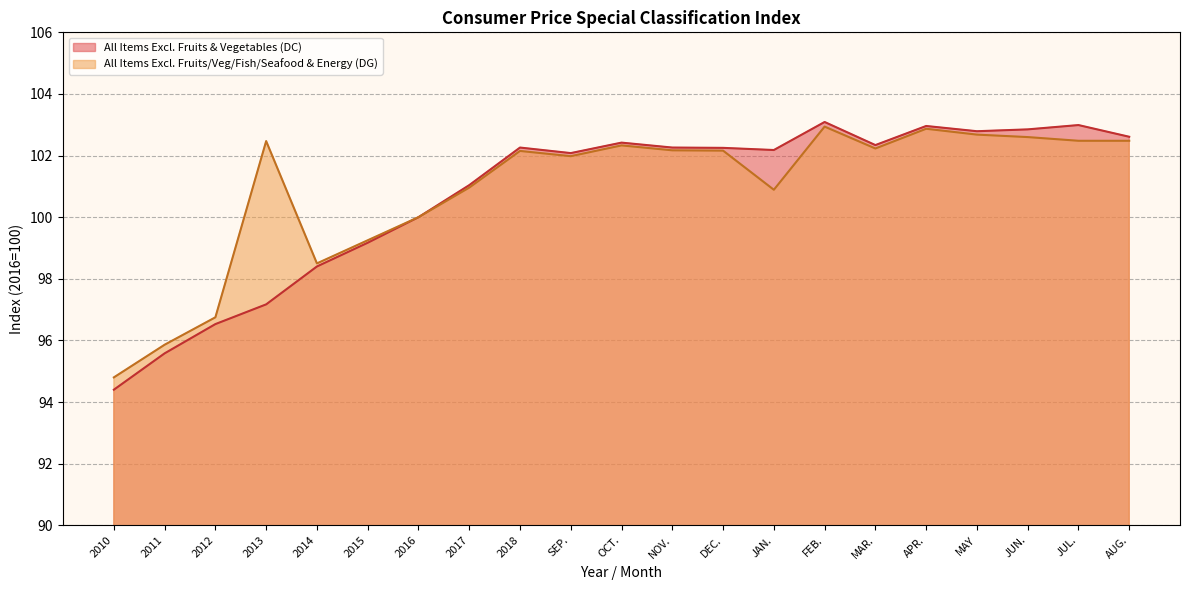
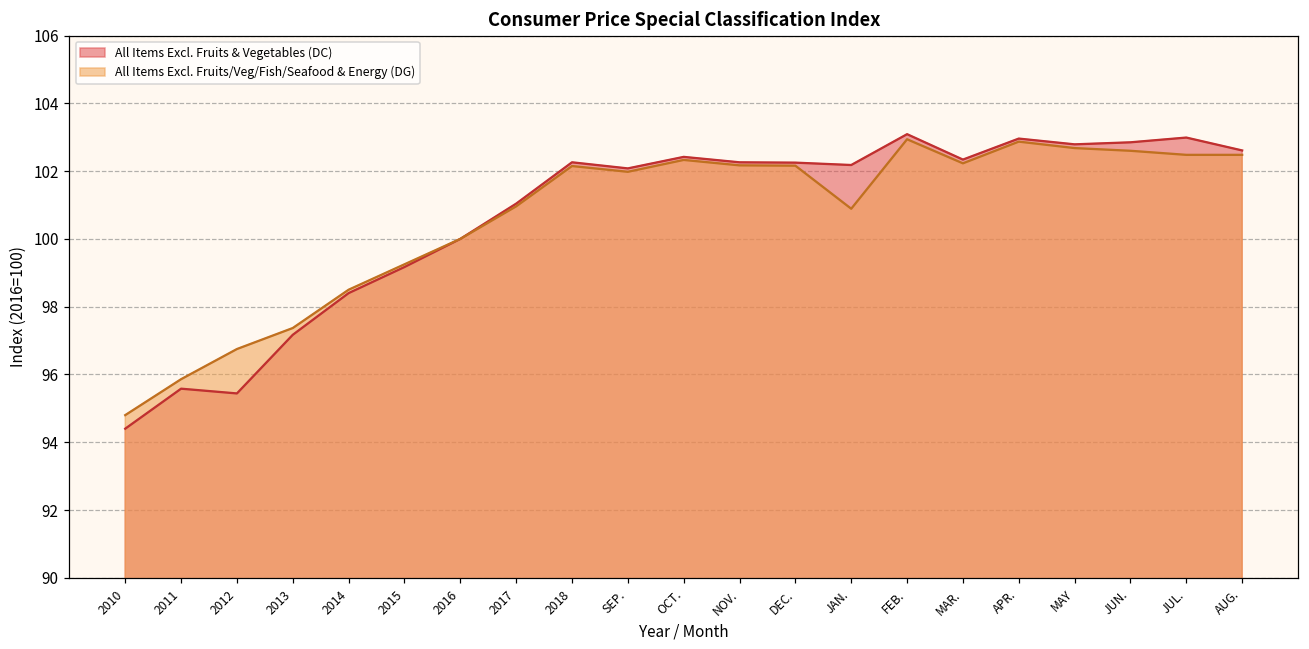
  {
    "All Items Excl. Fruits & Vegetables (DC)": {
      "2010": 94.4,
      "2011": 95.6,
-     "2012": 96.5,
+     "2012": 95.4,
      "2013": 97.2,
      "2014": 98.4,
      "2018": 102.3,
      "SEP.": 102.1,
      "OCT.": 102.4,
      "NOV.": 102.3,
      "DEC.": 102.3,
      "JAN.": 102.2,
      "FEB.": 103.1,
      "MAR.": 102.3,
      "APR.": 103.0,
      "MAY": 102.8,
      "JUN.": 102.9,
      "JUL.": 103.0,
      "AUG.": 102.6
    },
    "All Items Excl. Fruits/Veg/Fish/Seafood & Energy (DG)": {
      "2010": 94.8,
      "2011": 95.9,
      "2012": 96.8,
-     "2013": 102.5,
+     "2013": 97.4,
      "2014": 98.5,
      "2018": 102.2,
      "SEP.": 102.0,
      "OCT.": 102.3,
      "NOV.": 102.2,
      "DEC.": 102.2,
      "JAN.": 100.9,
      "FEB.": 102.9,
      "MAR.": 102.2,
      "APR.": 102.9,
      "MAY": 102.7,
      "JUN.": 102.6,
      "JUL.": 102.5,
      "AUG.": 102.5
    }
  }
